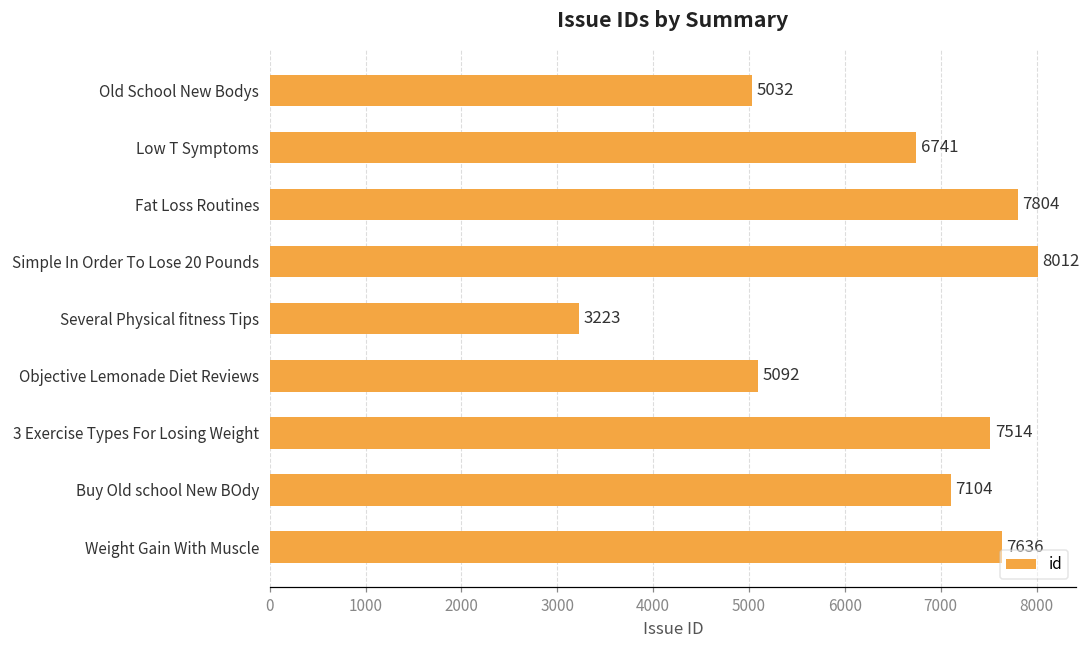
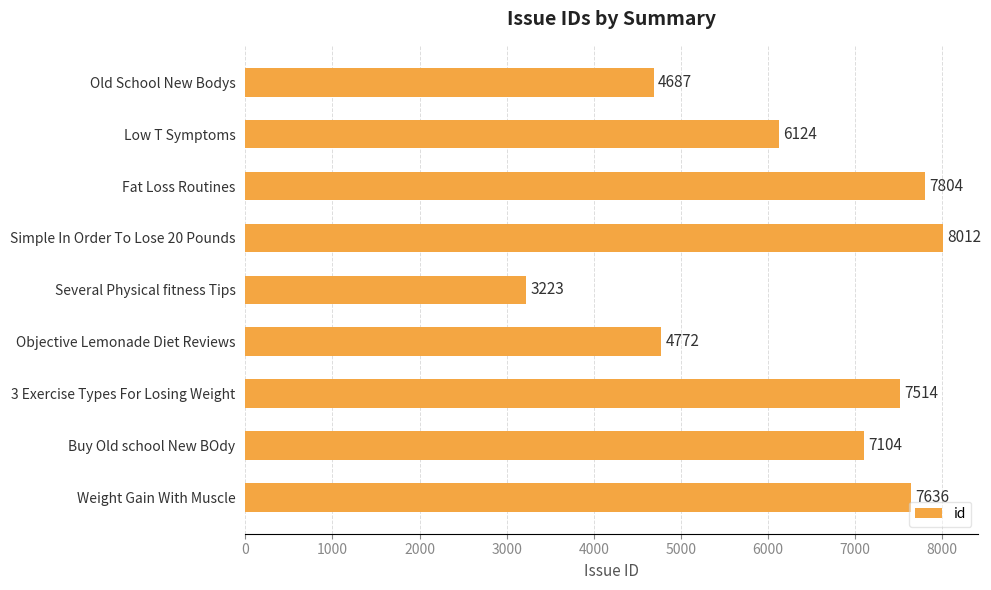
  {
-   "Old School New Bodys": 5032,
-   "Low T Symptoms": 6741,
+   "Old School New Bodys": 4687,
+   "Low T Symptoms": 6124,
    "Fat Loss Routines": 7804,
    "Simple In Order To Lose 20 Pounds": 8012,
    "Several Physical fitness Tips": 3223,
-   "Objective Lemonade Diet Reviews": 5092,
+   "Objective Lemonade Diet Reviews": 4772,
    "3 Exercise Types For Losing Weight": 7514,
    "Buy Old school New BOdy": 7104
  }
